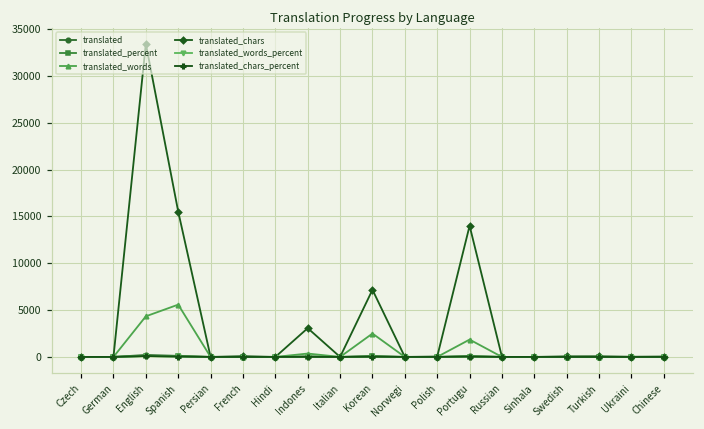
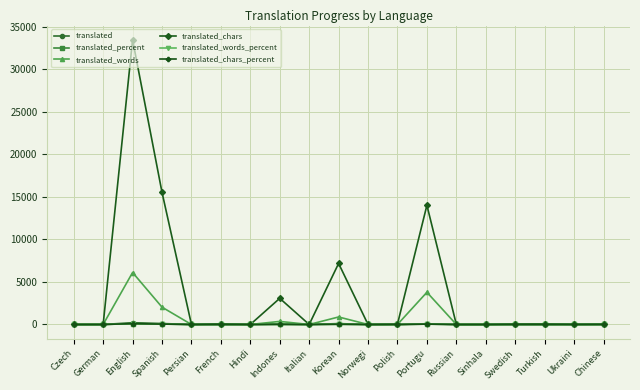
  {
    "translated_words": {
-     "English": 4000,
-     "Spanish": 6000,
+     "English": 6000,
+     "Spanish": 2000,
      "Indones": 0,
-     "Korean": 2000,
-     "Portugu": 2000
+     "Korean": 1000,
+     "Portugu": 4000
    }
  }
